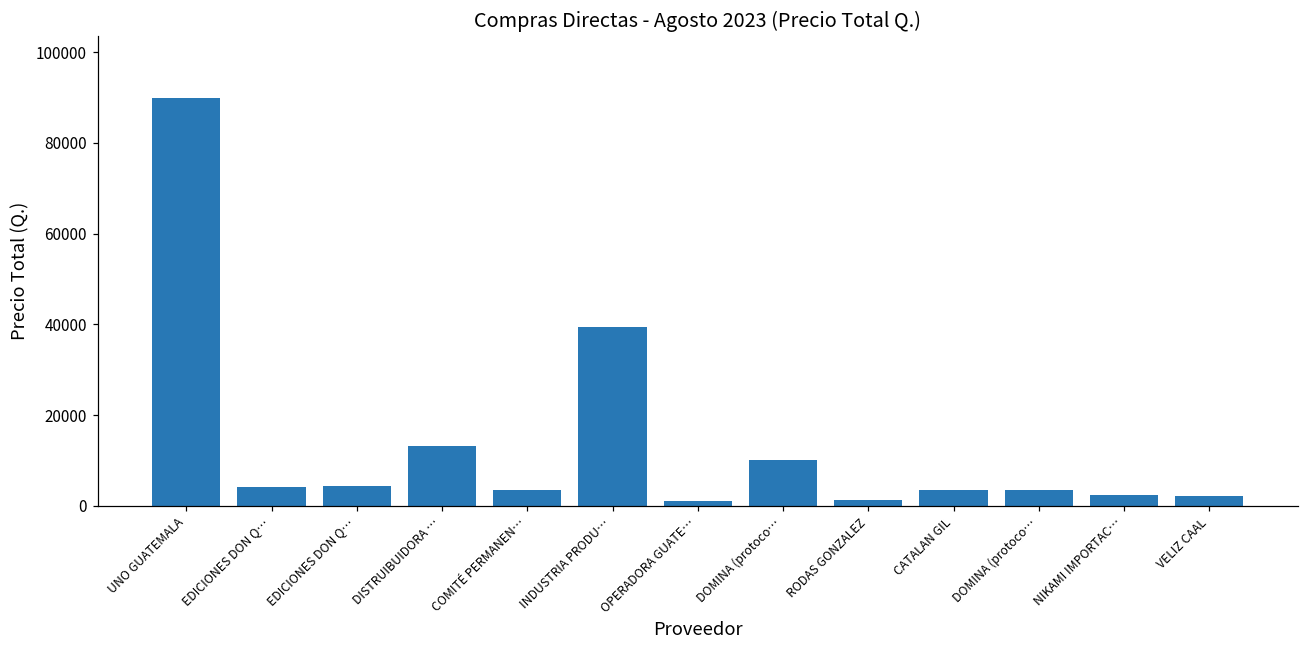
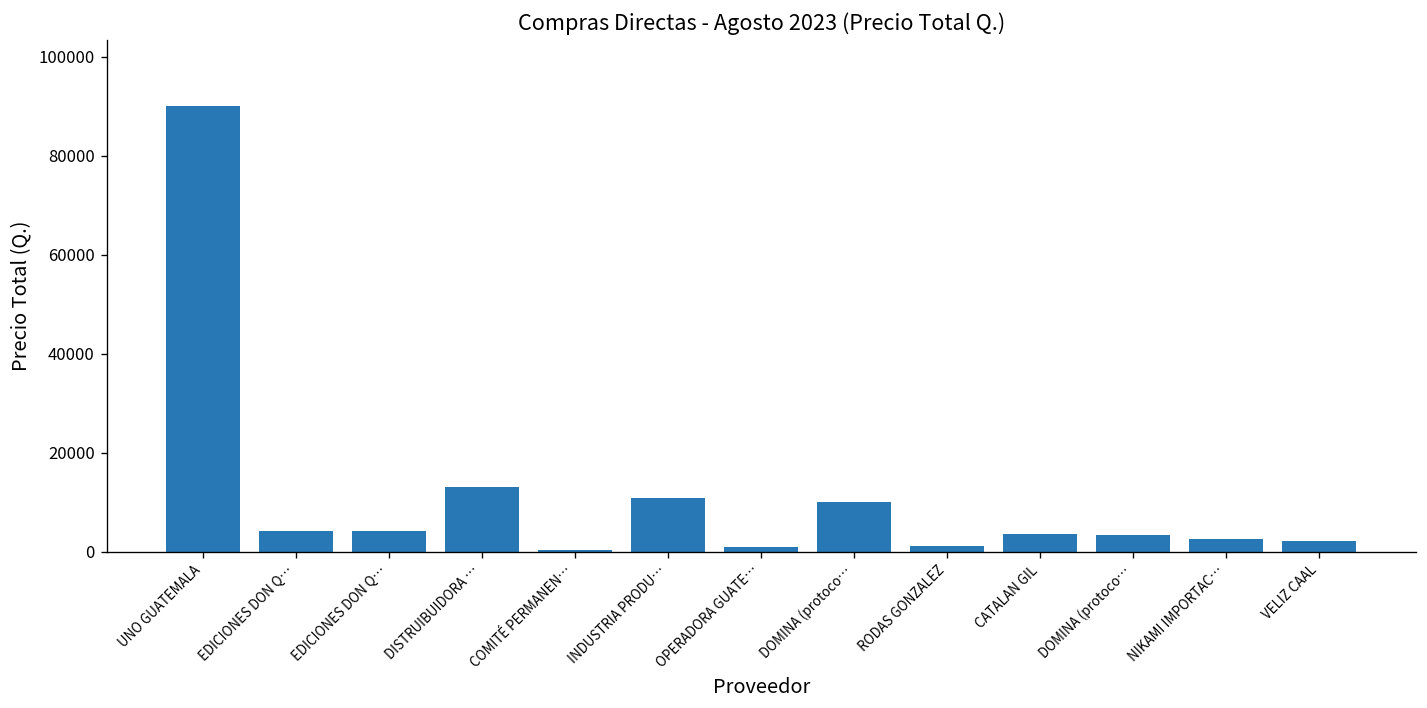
  {
    "UNO GUATEMALA": 90000,
    "DISTRUIBUIDORA …": 13000,
-   "COMITÉ PERMANEN…": 3000,
-   "INDUSTRIA PRODU…": 39000,
+   "COMITÉ PERMANEN…": 0,
+   "INDUSTRIA PRODU…": 11000,
    "OPERADORA GUATE…": 1000,
    "RODAS GONZALEZ": 1000,
    "CATALAN GIL": 4000,
    "NIKAMI IMPORTAC…": 2000,
    "VELIZ CAAL": 2000
  }
